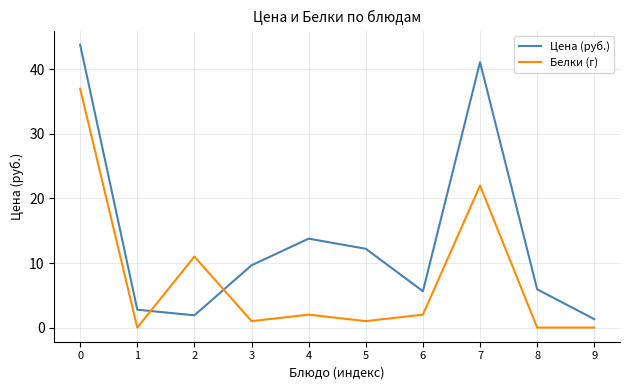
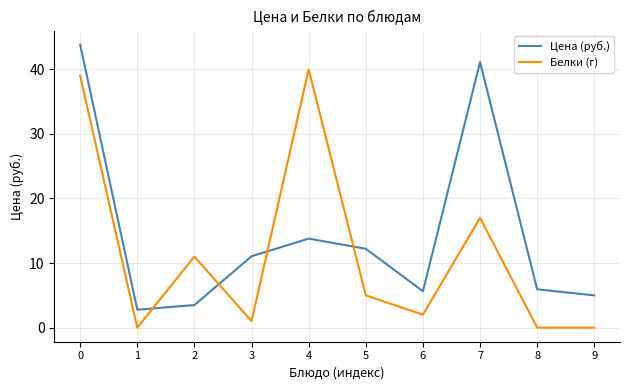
  {
    "Цена (руб.)": {
      "0": 44,
      "1": 3,
-     "2": 2,
-     "3": 10,
+     "2": 3,
+     "3": 11,
      "4": 14,
      "5": 12,
      "6": 6,
      "7": 41,
      "8": 6,
-     "9": 1
+     "9": 5
    },
    "Белки (г)": {
-     "0": 37,
+     "0": 39,
      "1": 0,
      "2": 11,
      "3": 1,
-     "4": 2,
-     "5": 1,
+     "4": 40,
+     "5": 5,
      "6": 2,
-     "7": 22,
+     "7": 17,
      "8": 0,
      "9": 0
    }
  }
